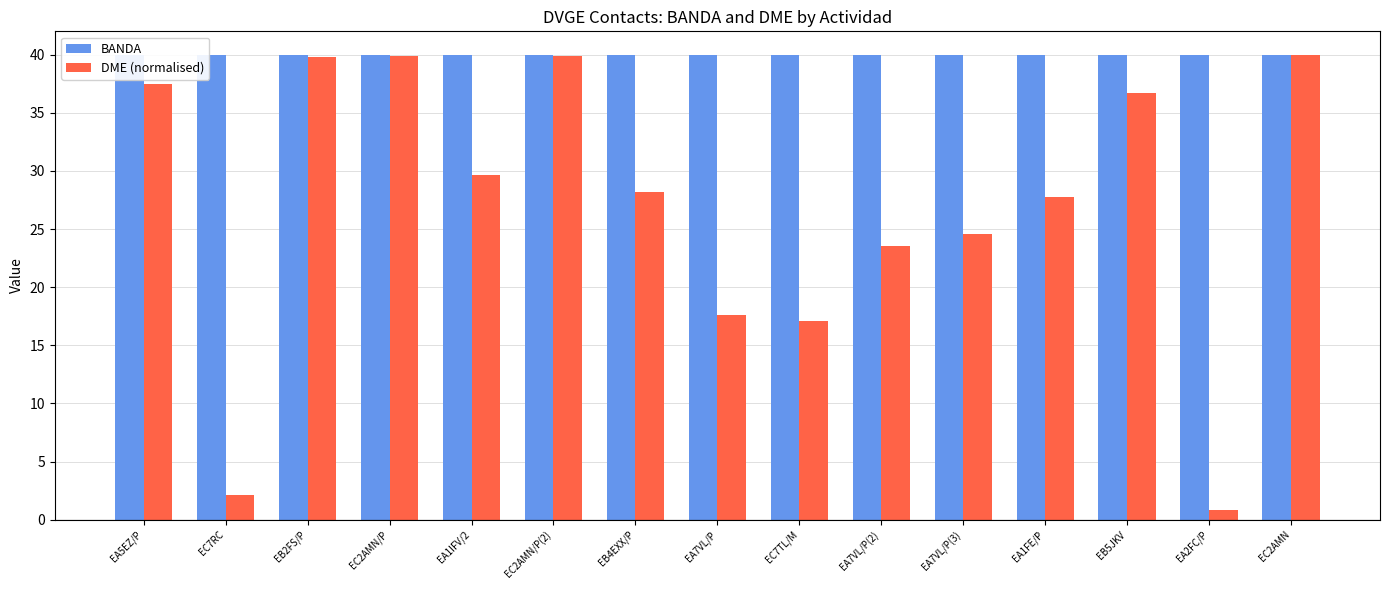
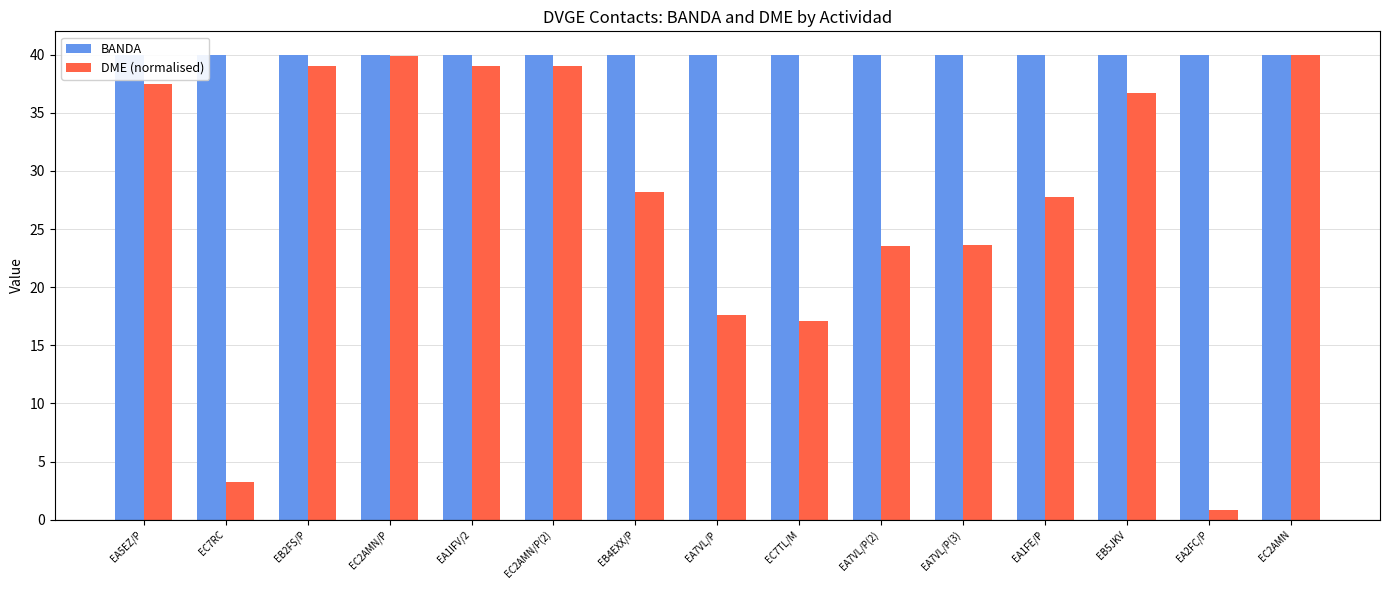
  {
    "BANDA": {
      "EC7RC": 40.0,
      "EB2FS/P": 40.0,
      "EC2AMN/P": 40.0,
      "EA1IFV/2": 40.0,
      "EC2AMN/P(2)": 40.0,
      "EB4EXX/P": 40.0,
      "EA7VL/P": 40.0,
      "EC7TL/M": 40.0,
      "EA7VL/P(2)": 40.0,
      "EA7VL/P(3)": 40.0,
      "EA1FE/P": 40.0,
      "EB5JKV": 40.0,
      "EA2FC/P": 40.0,
      "EC2AMN": 40.0
    },
    "DME (normalised)": {
      "EA5EZ/P": 37.4,
-     "EC7RC": 2.2,
-     "EB2FS/P": 39.8,
+     "EC7RC": 3.3,
+     "EB2FS/P": 39.0,
      "EC2AMN/P": 39.9,
-     "EA1IFV/2": 29.7,
-     "EC2AMN/P(2)": 39.9,
+     "EA1IFV/2": 39.0,
+     "EC2AMN/P(2)": 39.0,
      "EB4EXX/P": 28.2,
      "EA7VL/P": 17.6,
      "EC7TL/M": 17.1,
      "EA7VL/P(2)": 23.6,
-     "EA7VL/P(3)": 24.5,
+     "EA7VL/P(3)": 23.6,
      "EA1FE/P": 27.8,
      "EB5JKV": 36.7,
      "EA2FC/P": 0.9,
      "EC2AMN": 40.0
    }
  }
